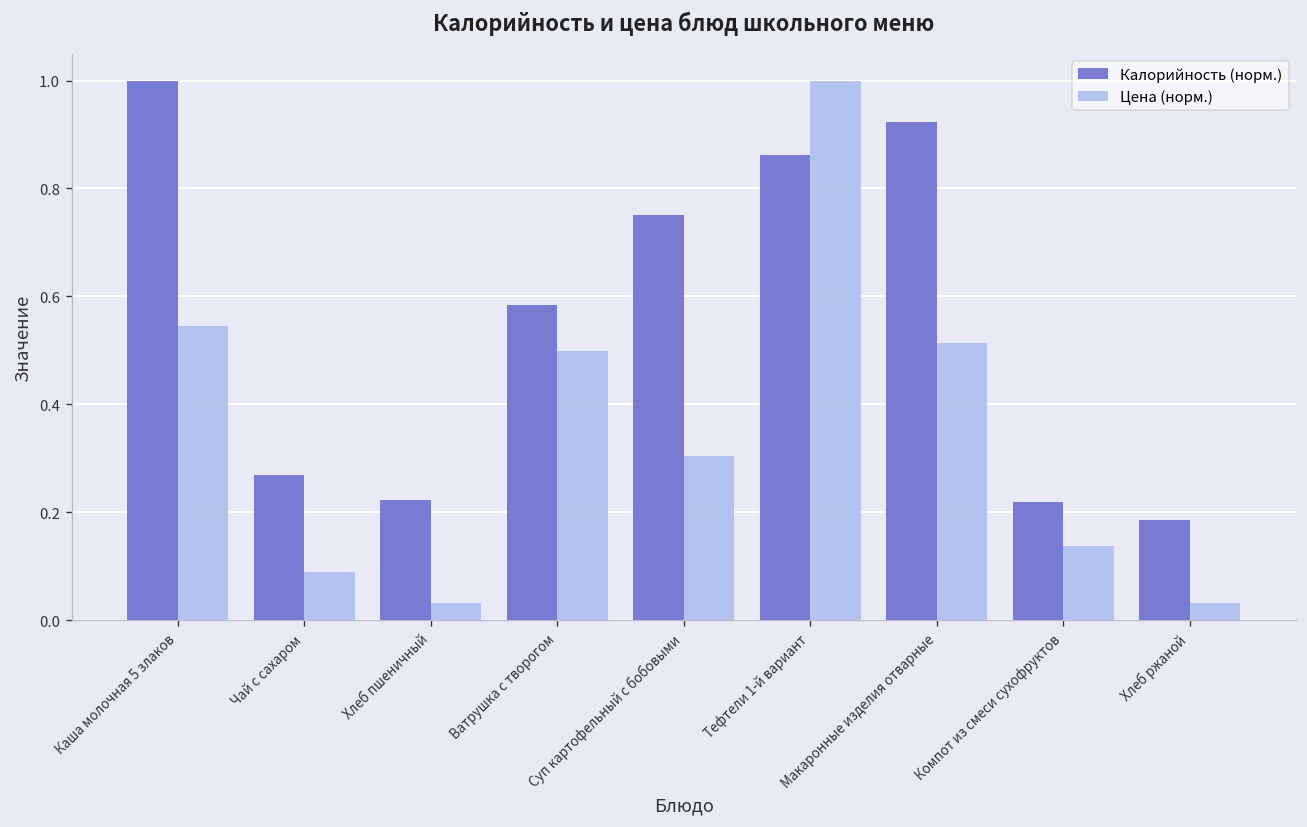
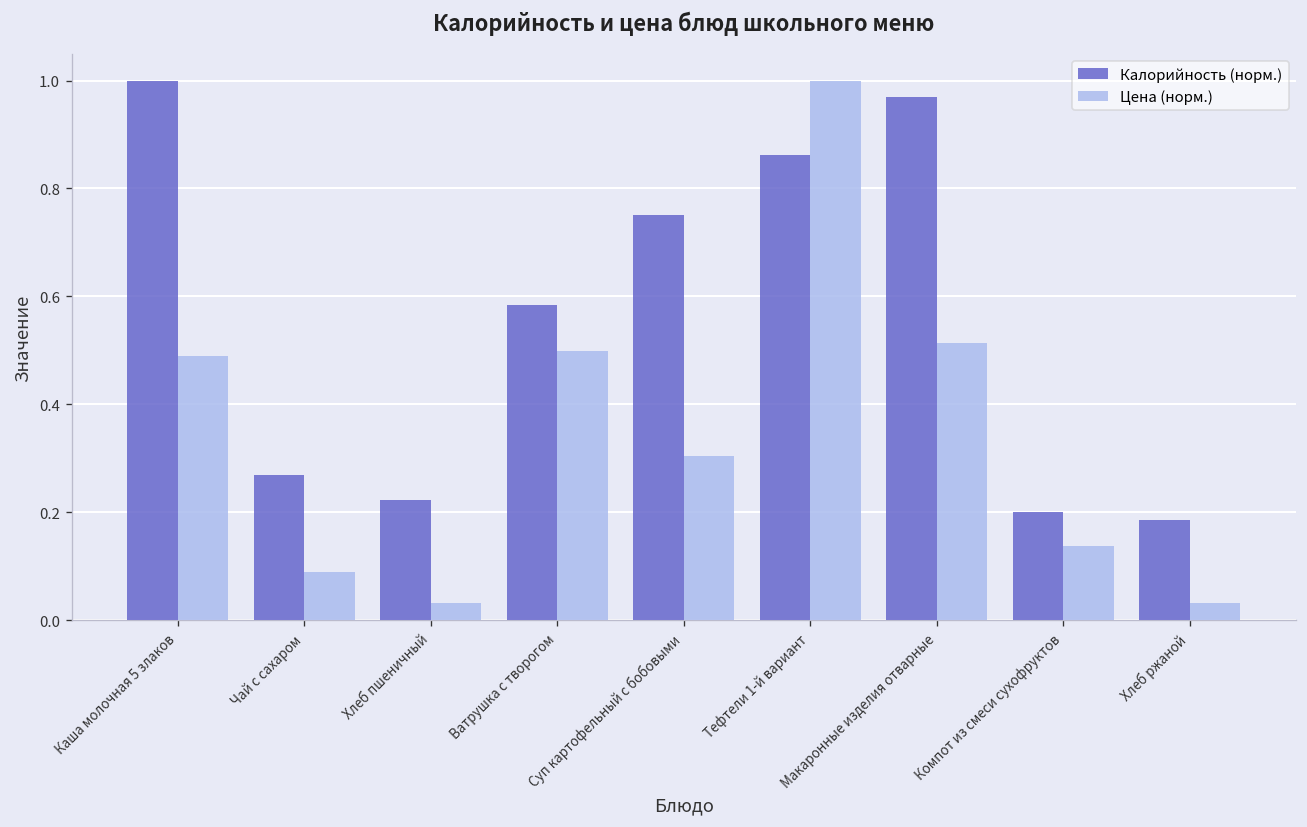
  {
    "Калорийность (норм.)": {
      "Каша молочная 5 злаков": 1.00,
      "Чай с сахаром": 0.27,
      "Хлеб пшеничный": 0.22,
      "Ватрушка с творогом": 0.58,
      "Суп картофельный с бобовыми": 0.75,
      "Тефтели 1-й вариант": 0.86,
-     "Макаронные изделия отварные": 0.92,
-     "Компот из смеси сухофруктов": 0.22,
+     "Макаронные изделия отварные": 0.97,
+     "Компот из смеси сухофруктов": 0.20,
      "Хлеб ржаной": 0.19
    },
    "Цена (норм.)": {
-     "Каша молочная 5 злаков": 0.54,
+     "Каша молочная 5 злаков": 0.49,
      "Чай с сахаром": 0.09,
      "Хлеб пшеничный": 0.03,
      "Ватрушка с творогом": 0.50,
      "Суп картофельный с бобовыми": 0.30,
      "Тефтели 1-й вариант": 1.00,
      "Макаронные изделия отварные": 0.51,
      "Компот из смеси сухофруктов": 0.14,
      "Хлеб ржаной": 0.03
    }
  }
